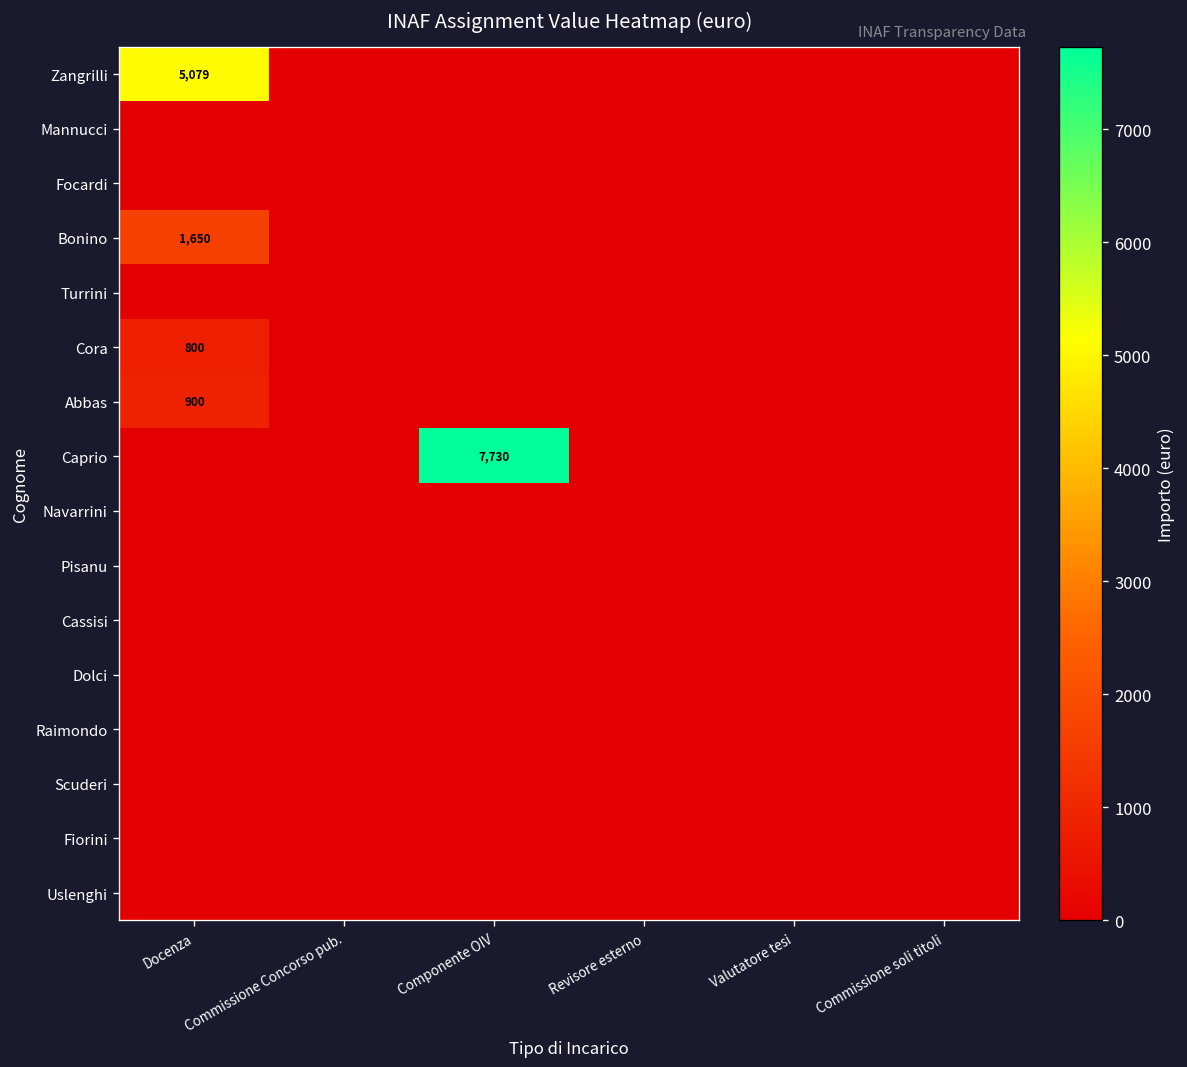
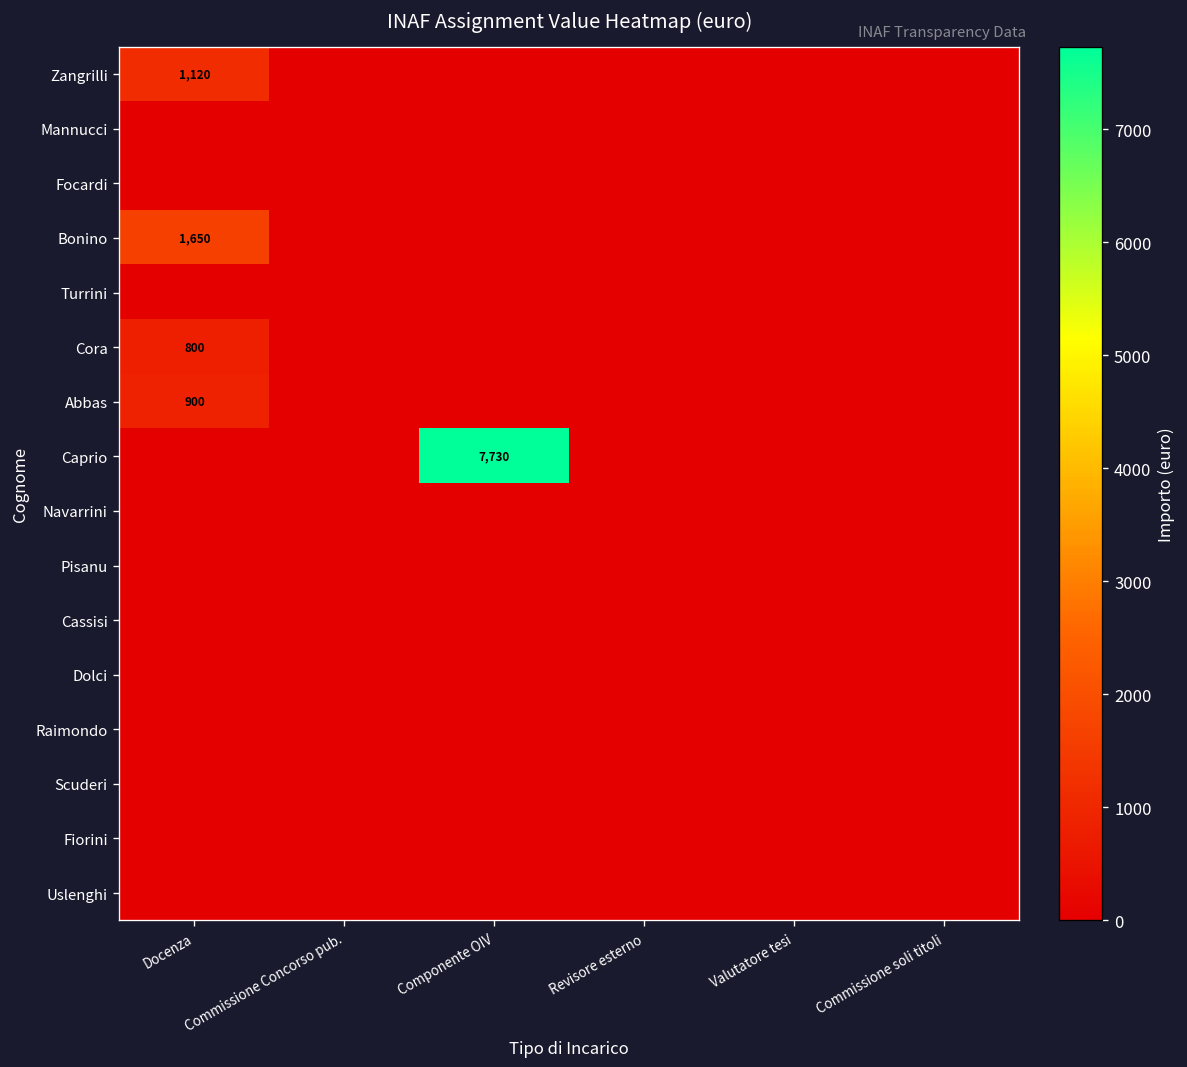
  {
    "Zangrilli": {
-     "Docenza": "5,079"
+     "Docenza": "1,120"
    },
    "Bonino": {
      "Docenza": "1,650"
    },
    "Cora": {
      "Docenza": "800"
    },
    "Abbas": {
      "Docenza": "900"
    },
    "Caprio": {
      "Componente OIV": "7,730"
    }
  }
